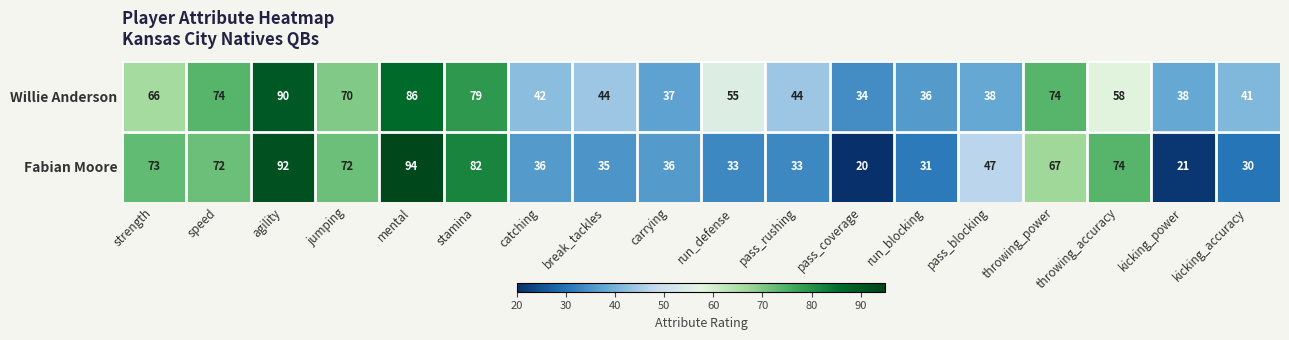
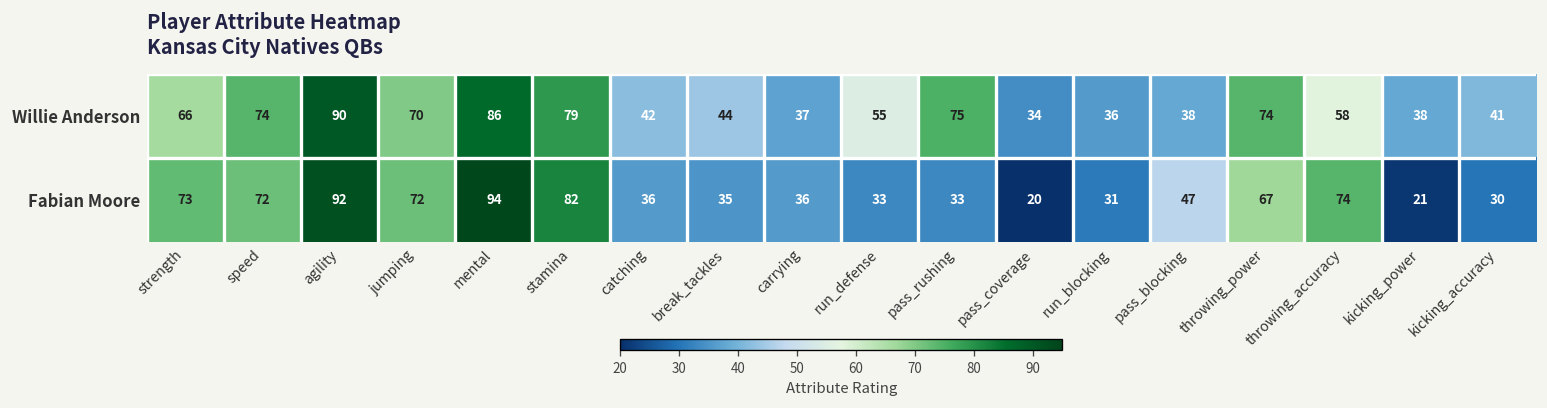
  {
    "Willie Anderson": {
      "strength": 66,
      "speed": 74,
      "agility": 90,
      "jumping": 70,
      "mental": 86,
      "stamina": 79,
      "catching": 42,
      "break_tackles": 44,
      "carrying": 37,
      "run_defense": 55,
-     "pass_rushing": 44,
+     "pass_rushing": 75,
      "pass_coverage": 34,
      "run_blocking": 36,
      "pass_blocking": 38,
      "throwing_power": 74,
      "throwing_accuracy": 58,
      "kicking_power": 38,
      "kicking_accuracy": 41
    },
    "Fabian Moore": {
      "strength": 73,
      "speed": 72,
      "agility": 92,
      "jumping": 72,
      "mental": 94,
      "stamina": 82,
      "catching": 36,
      "break_tackles": 35,
      "carrying": 36,
      "run_defense": 33,
      "pass_rushing": 33,
      "pass_coverage": 20,
      "run_blocking": 31,
      "pass_blocking": 47,
      "throwing_power": 67,
      "throwing_accuracy": 74,
      "kicking_power": 21,
      "kicking_accuracy": 30
    }
  }
